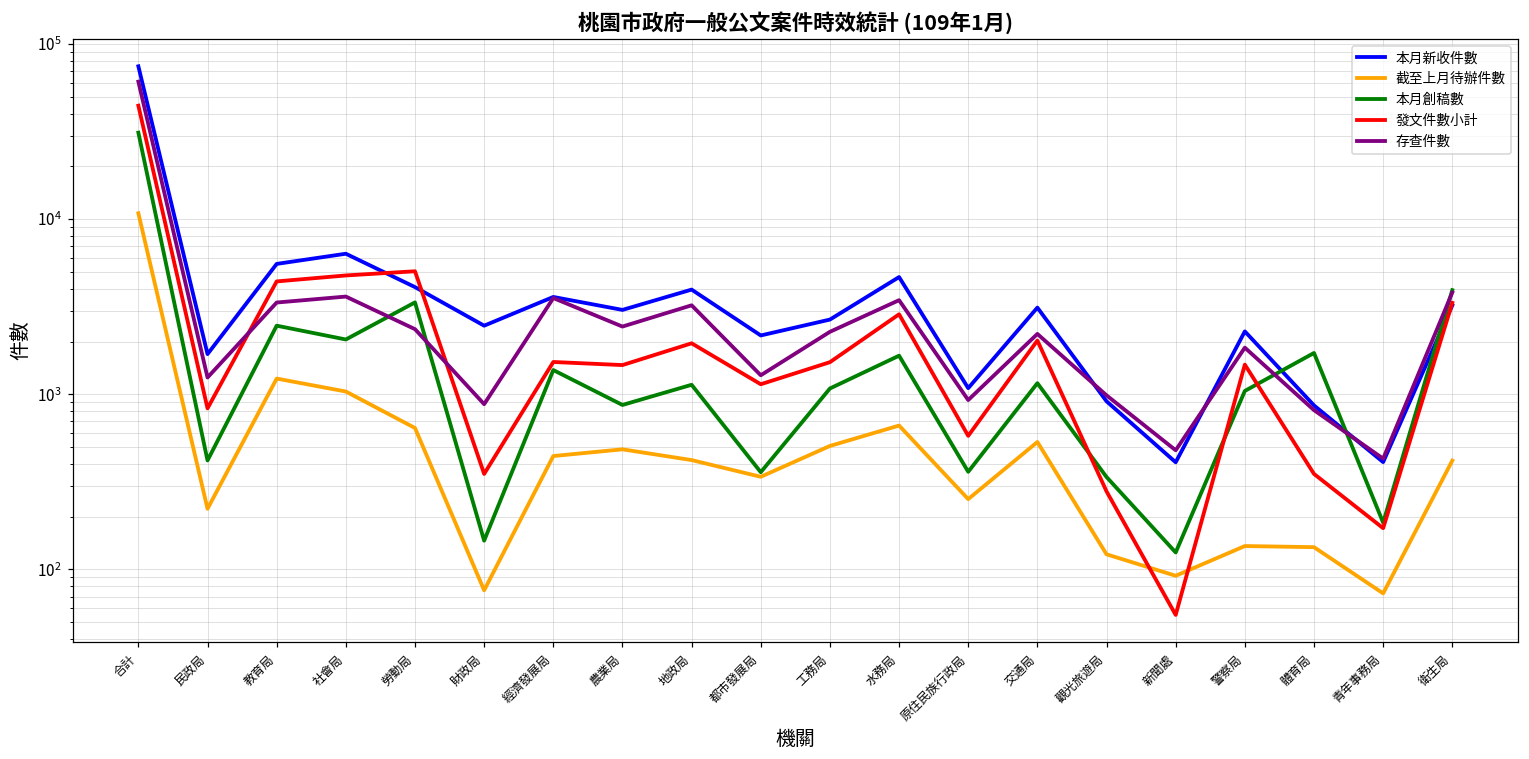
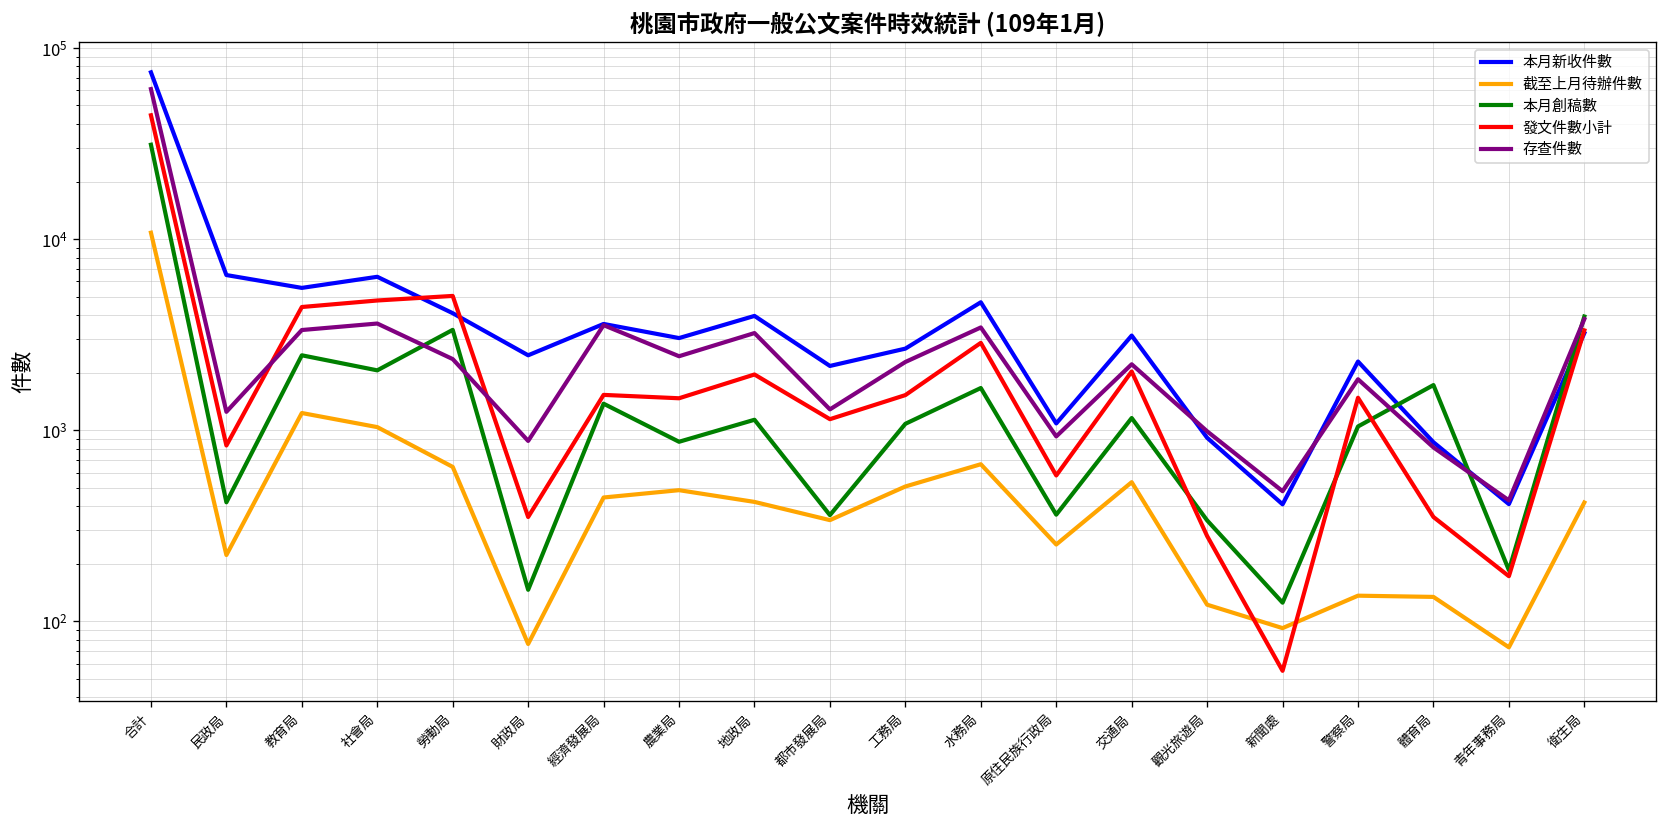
  {
    "本月新收件數": {
      "合計": 70000,
-     "民政局": 1700,
+     "民政局": 6500,
      "教育局": 5600,
      "社會局": 6300,
      "勞動局": 4100,
      "財政局": 2500,
      "農業局": 3000,
      "地政局": 4000,
      "都市發展局": 2200,
      "工務局": 2700,
      "水務局": 4700,
      "原住民族行政局": 1100,
      "交通局": 3100,
      "觀光旅遊局": 900,
      "新聞處": 410,
      "警察局": 2300,
      "體育局": 900,
      "青年事務局": 410
    },
    "截至上月待辦件數": {
      "合計": 11000,
      "民政局": 220,
      "教育局": 1200,
      "社會局": 1000,
      "勞動局": 640,
      "財政局": 80,
      "經濟發展局": 440,
      "農業局": 490,
      "地政局": 420,
      "都市發展局": 340,
      "工務局": 510,
      "水務局": 660,
      "原住民族行政局": 250,
      "交通局": 530,
      "觀光旅遊局": 120,
      "新聞處": 90,
      "警察局": 140,
      "體育局": 130,
      "青年事務局": 70,
      "衛生局": 420
    },
    "本月創稿數": {
      "合計": 31000,
      "民政局": 420,
      "教育局": 2500,
      "社會局": 2100,
      "勞動局": 3300,
      "財政局": 150,
      "經濟發展局": 1400,
      "農業局": 900,
      "地政局": 1100,
      "都市發展局": 360,
      "工務局": 1100,
      "水務局": 1700,
      "原住民族行政局": 360,
      "交通局": 1200,
      "觀光旅遊局": 340,
      "新聞處": 130,
      "警察局": 1000,
      "體育局": 1700,
      "青年事務局": 190
    },
    "發文件數小計": {
      "合計": 44000,
      "民政局": 800,
      "教育局": 4400,
      "社會局": 4800,
      "勞動局": 5000,
      "財政局": 350,
      "經濟發展局": 1500,
      "農業局": 1500,
      "地政局": 2000,
      "都市發展局": 1100,
      "工務局": 1500,
      "水務局": 2900,
      "原住民族行政局": 580,
      "交通局": 2000,
      "觀光旅遊局": 280,
      "新聞處": 55,
      "警察局": 1500,
      "體育局": 350,
      "青年事務局": 170
    },
    "存查件數": {
      "合計": 61000,
      "民政局": 1200,
      "教育局": 3300,
      "社會局": 3600,
      "勞動局": 2400,
      "財政局": 900,
      "農業局": 2400,
      "地政局": 3200,
      "都市發展局": 1300,
      "工務局": 2300,
      "水務局": 3400,
      "原住民族行政局": 900,
      "交通局": 2200,
      "觀光旅遊局": 1000,
      "新聞處": 480,
      "警察局": 1800,
      "體育局": 800,
      "青年事務局": 430
    }
  }
